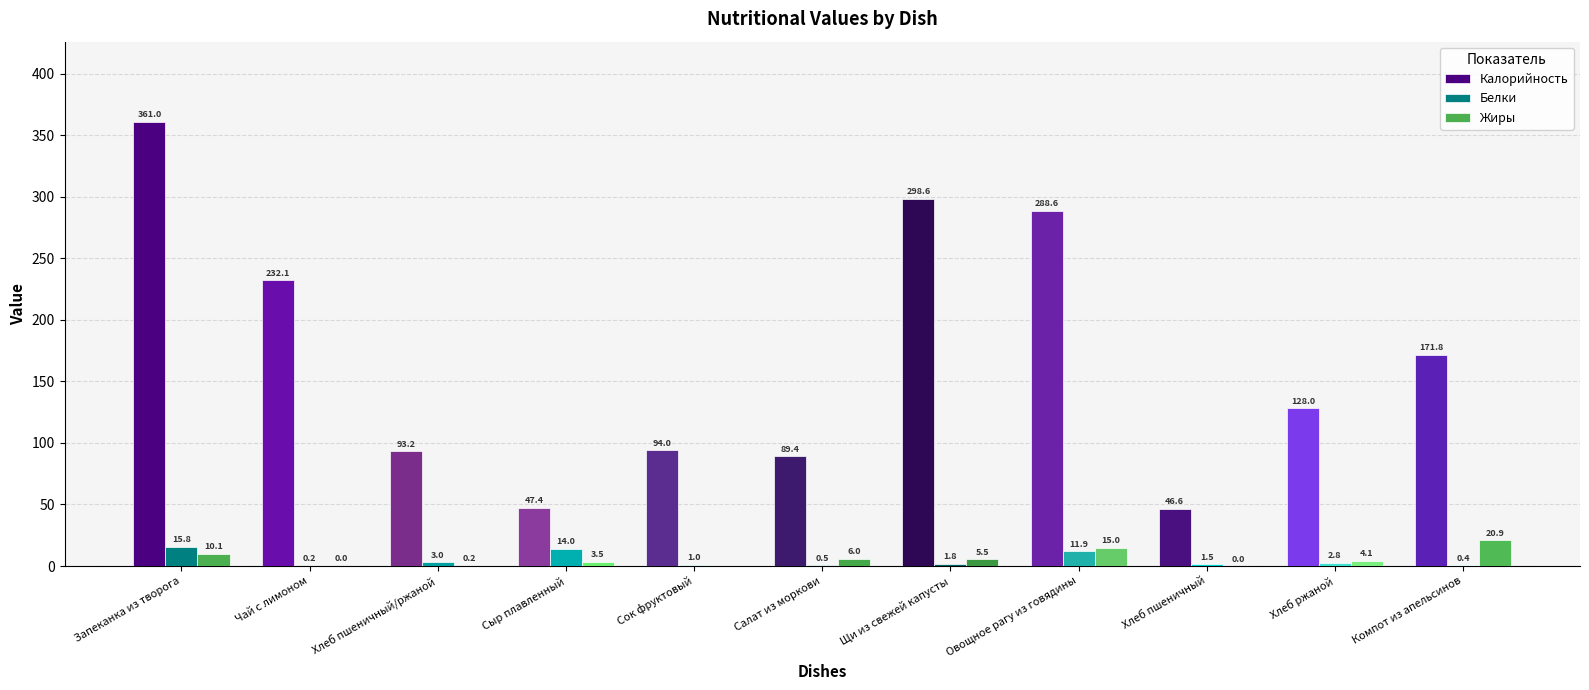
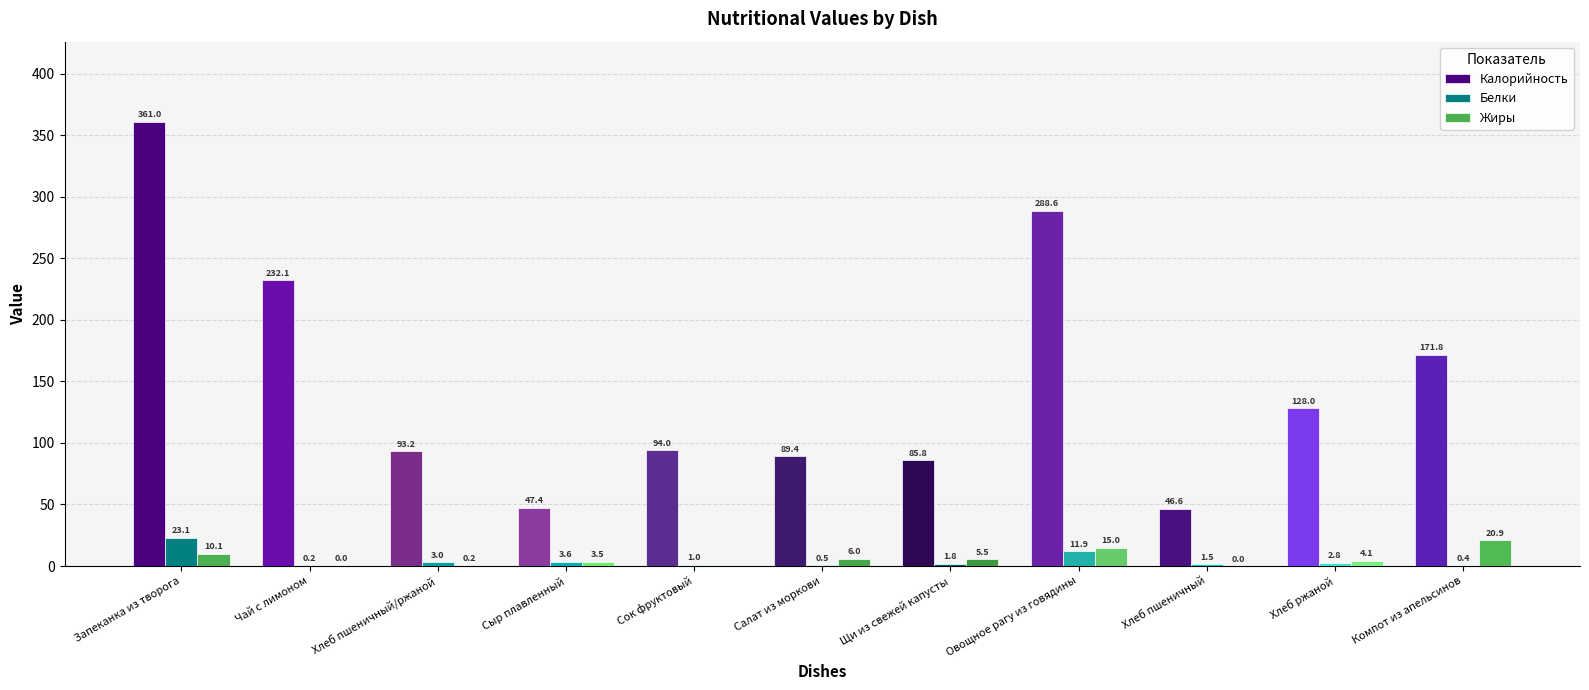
  {
    "Калорийность": {
      "Запеканка из творога": 361.0,
      "Чай с лимоном": 232.1,
      "Хлеб пшеничный/ржаной": 93.2,
      "Сыр плавленный": 47.4,
      "Сок фруктовый": 94.0,
      "Салат из моркови": 89.4,
-     "Щи из свежей капусты": 298.6,
+     "Щи из свежей капусты": 85.8,
      "Овощное рагу из говядины": 288.6,
      "Хлеб пшеничный": 46.6,
      "Хлеб ржаной": 128.0,
      "Компот из апельсинов": 171.8
    },
    "Белки": {
-     "Запеканка из творога": 15.8,
+     "Запеканка из творога": 23.1,
      "Чай с лимоном": 0.2,
      "Хлеб пшеничный/ржаной": 3.0,
-     "Сыр плавленный": 14.0,
+     "Сыр плавленный": 3.6,
      "Сок фруктовый": 1.0,
      "Салат из моркови": 0.5,
      "Щи из свежей капусты": 1.8,
      "Овощное рагу из говядины": 11.9,
      "Хлеб пшеничный": 1.5,
      "Хлеб ржаной": 2.8,
      "Компот из апельсинов": 0.4
    },
    "Жиры": {
      "Запеканка из творога": 10.1,
      "Чай с лимоном": 0.0,
      "Хлеб пшеничный/ржаной": 0.2,
      "Сыр плавленный": 3.5,
      "Салат из моркови": 6.0,
      "Щи из свежей капусты": 5.5,
      "Овощное рагу из говядины": 15.0,
      "Хлеб пшеничный": 0.0,
      "Хлеб ржаной": 4.1,
      "Компот из апельсинов": 20.9
    }
  }
